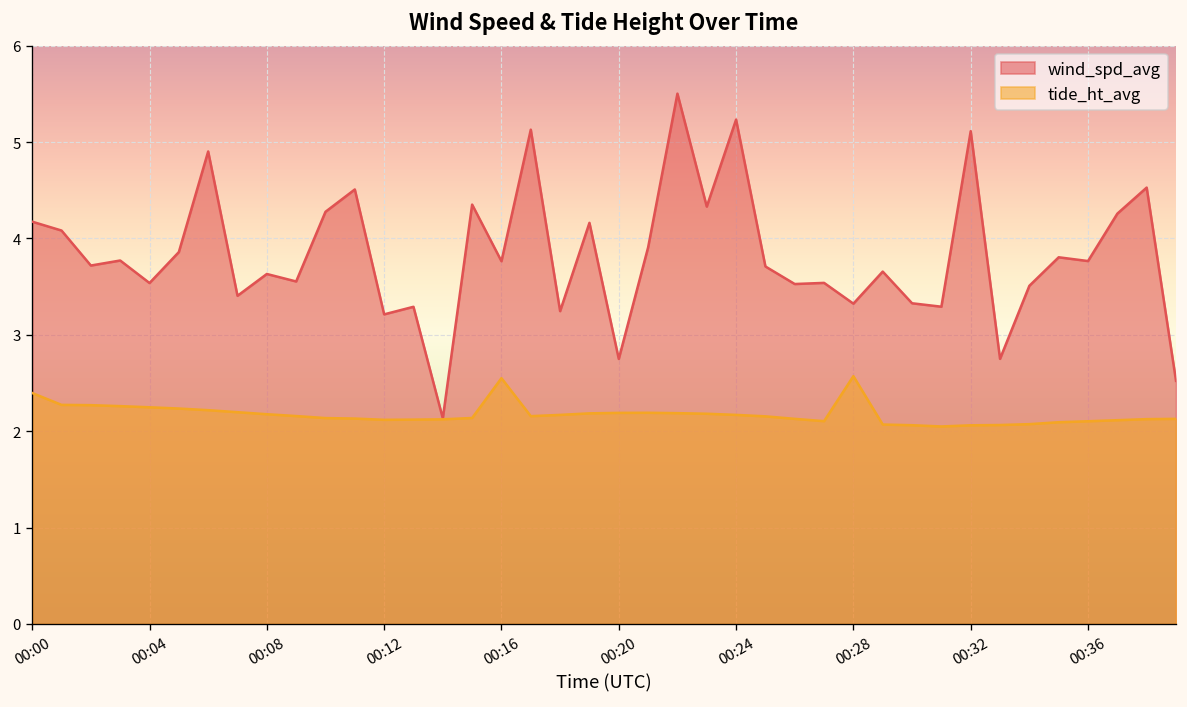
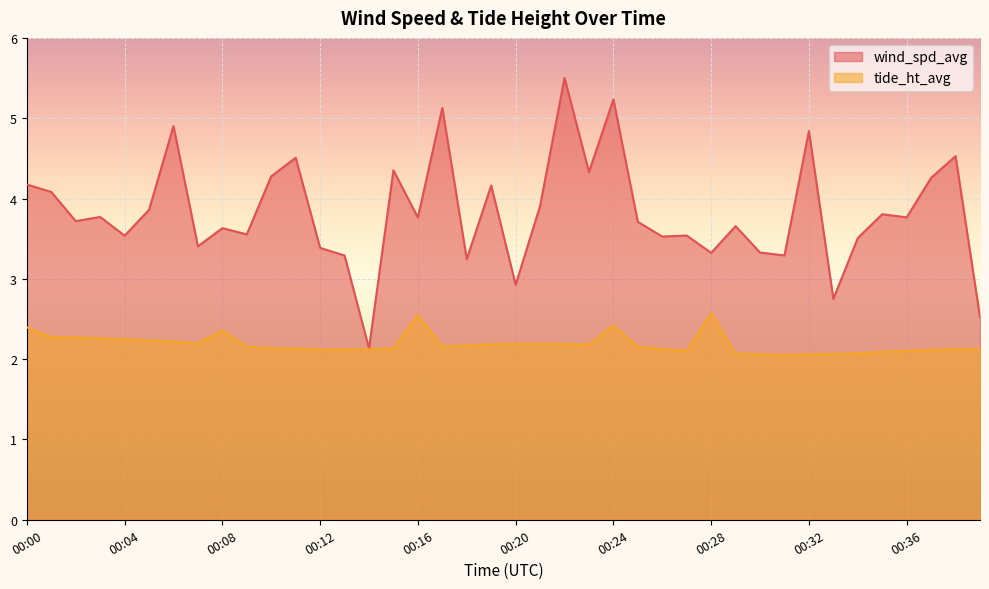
  {
    "wind_spd_avg": {
      "00:00": 4.2,
      "00:04": 3.5,
      "00:08": 3.6,
-     "00:12": 3.2,
+     "00:12": 3.4,
      "00:16": 3.8,
-     "00:20": 2.7,
+     "00:20": 2.9,
      "00:24": 5.2,
      "00:28": 3.3,
-     "00:32": 5.1,
+     "00:32": 4.8,
      "00:36": 3.8
    },
    "tide_ht_avg": {
      "00:00": 2.4,
      "00:04": 2.2,
-     "00:08": 2.2,
+     "00:08": 2.4,
      "00:12": 2.1,
      "00:16": 2.6,
      "00:20": 2.2,
-     "00:24": 2.2,
+     "00:24": 2.4,
      "00:28": 2.6,
      "00:32": 2.1,
      "00:36": 2.1
    }
  }
